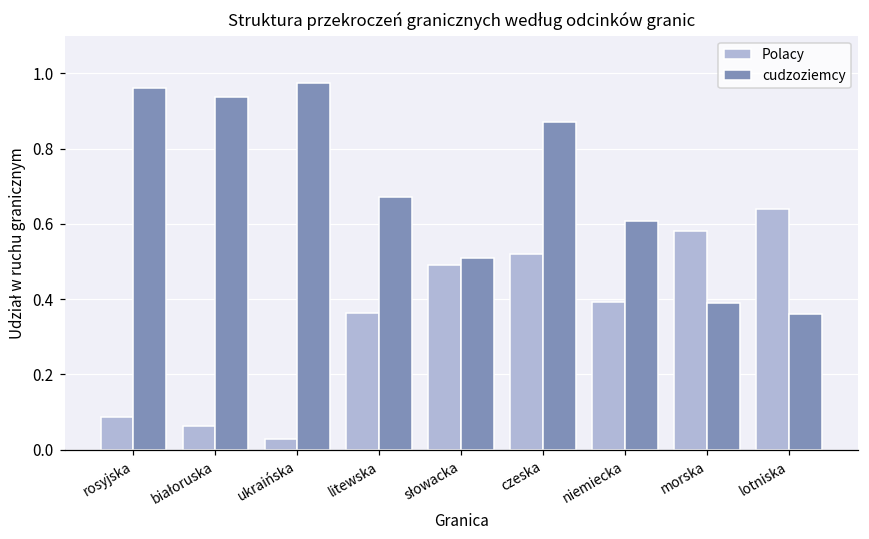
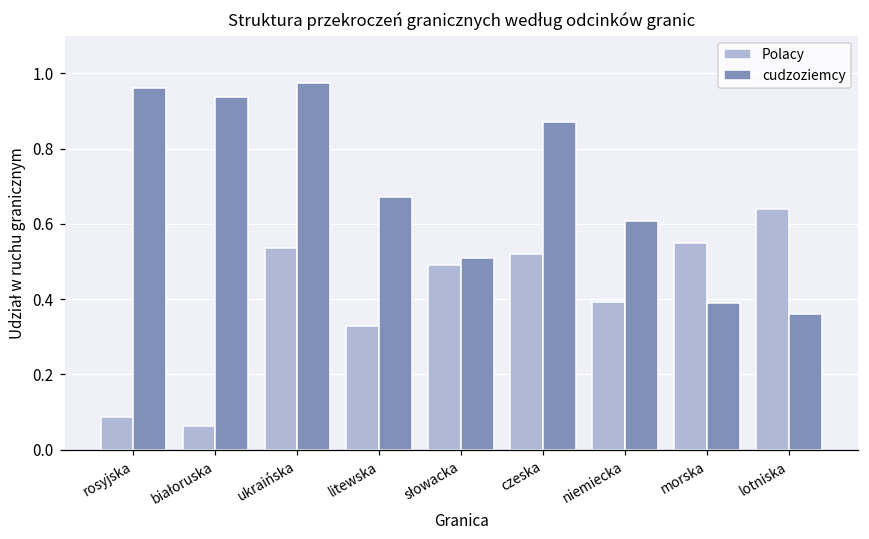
  {
    "Polacy": {
      "rosyjska": 0.09,
      "białoruska": 0.06,
-     "ukraińska": 0.03,
-     "litewska": 0.36,
+     "ukraińska": 0.54,
+     "litewska": 0.33,
      "słowacka": 0.49,
      "czeska": 0.52,
      "niemiecka": 0.39,
-     "morska": 0.58,
+     "morska": 0.55,
      "lotniska": 0.64
    },
    "cudzoziemcy": {
      "rosyjska": 0.96,
      "białoruska": 0.94,
      "ukraińska": 0.97,
      "litewska": 0.67,
      "słowacka": 0.51,
      "czeska": 0.87,
      "niemiecka": 0.61,
      "morska": 0.39,
      "lotniska": 0.36
    }
  }
